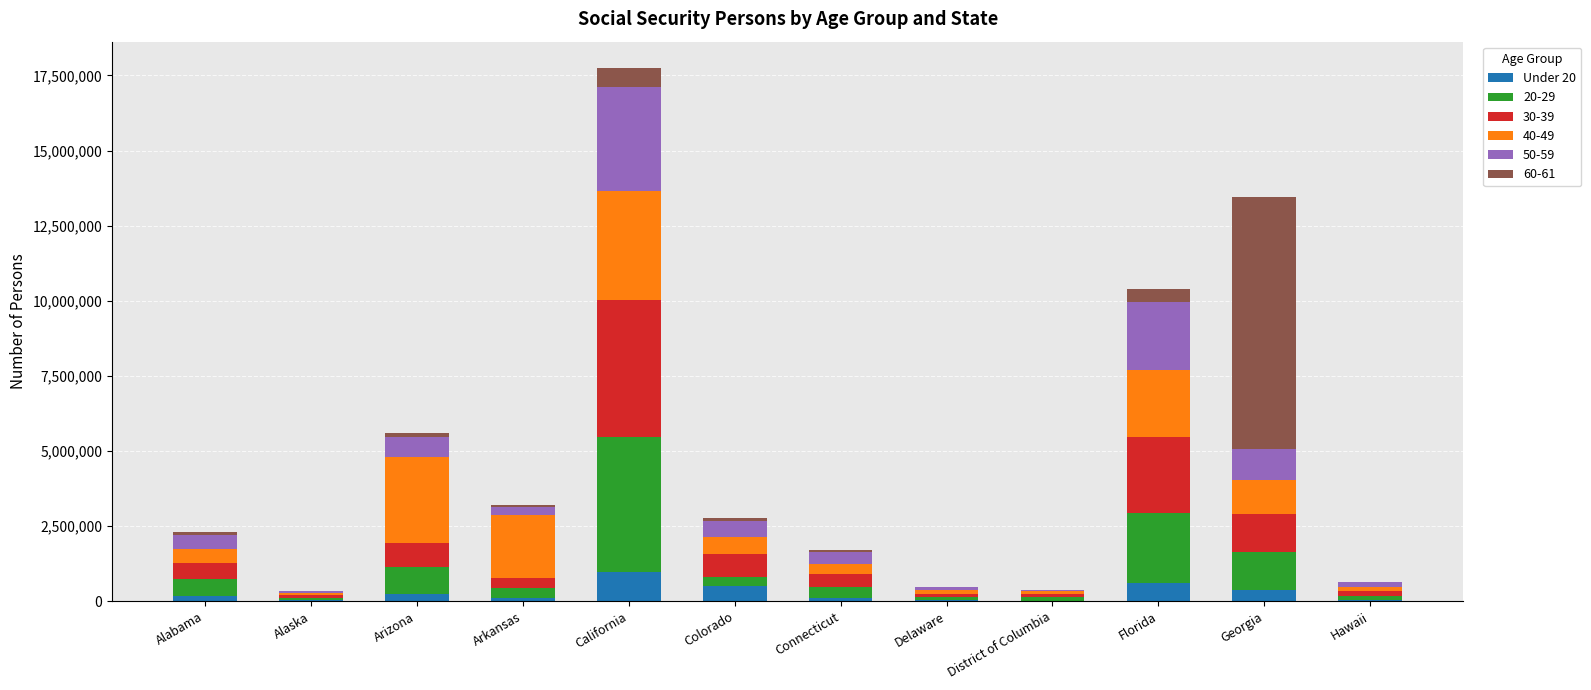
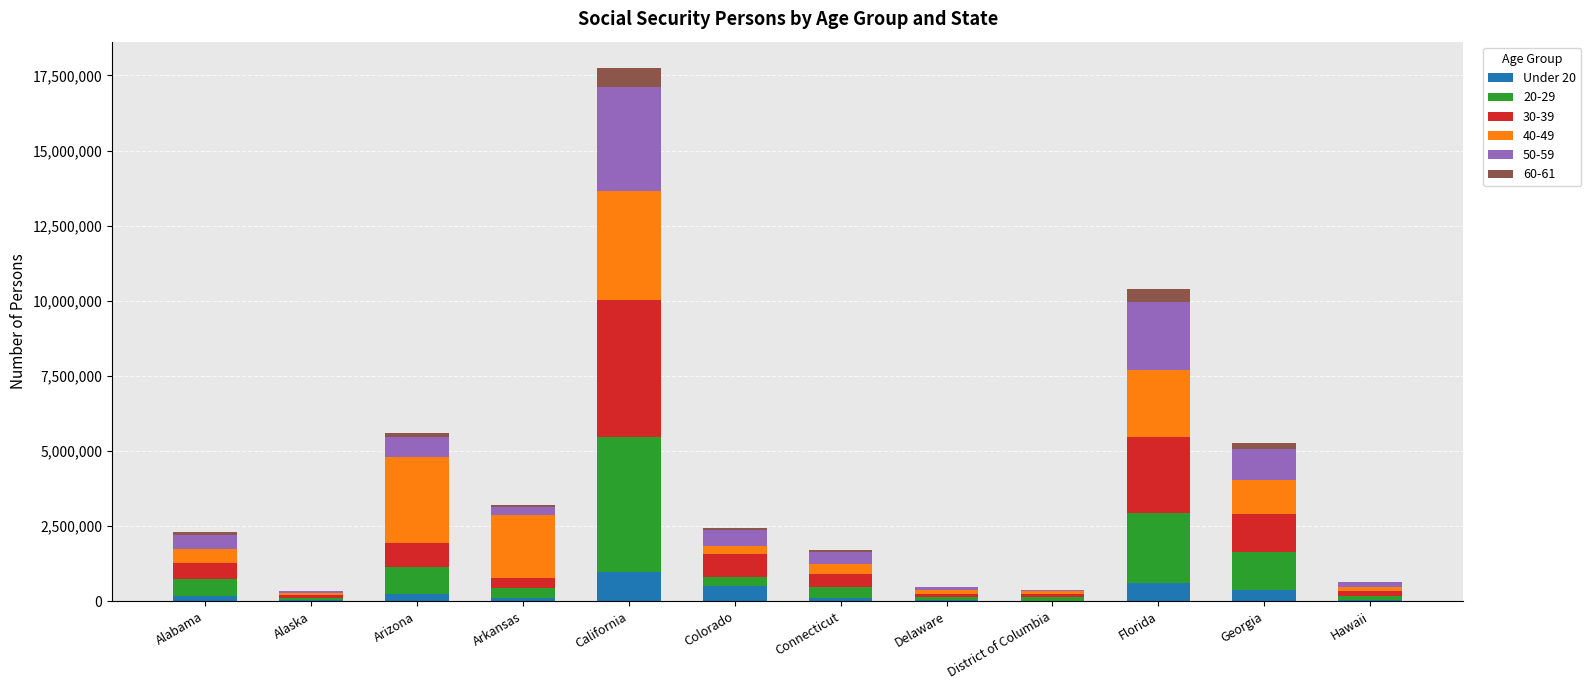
  {
    "Under 20": {
      "Alabama": "200,000",
      "Arizona": "200,000",
      "Arkansas": "100,000",
      "California": "1,000,000",
      "Colorado": "500,000",
      "Connecticut": "100,000",
      "Florida": "600,000",
      "Georgia": "400,000"
    },
    "20-29": {
      "Alabama": "600,000",
      "Alaska": "100,000",
      "Arizona": "900,000",
      "Arkansas": "300,000",
      "California": "4,500,000",
      "Colorado": "300,000",
      "Connecticut": "400,000",
      "Delaware": "100,000",
      "District of Columbia": "100,000",
      "Florida": "2,300,000",
      "Georgia": "1,300,000",
      "Hawaii": "100,000"
    },
    "30-39": {
      "Alabama": "500,000",
      "Alaska": "100,000",
      "Arizona": "800,000",
      "Arkansas": "300,000",
      "California": "4,600,000",
      "Colorado": "800,000",
      "Connecticut": "400,000",
      "Delaware": "100,000",
      "District of Columbia": "100,000",
      "Florida": "2,500,000",
      "Georgia": "1,300,000",
      "Hawaii": "200,000"
    },
    "40-49": {
      "Alabama": "500,000",
      "Arizona": "2,800,000",
      "Arkansas": "2,100,000",
      "California": "3,600,000",
-     "Colorado": "600,000",
+     "Colorado": "300,000",
      "Connecticut": "300,000",
      "Delaware": "100,000",
      "Florida": "2,200,000",
      "Georgia": "1,100,000",
      "Hawaii": "100,000"
    },
    "50-59": {
      "Alabama": "500,000",
      "Arizona": "700,000",
      "Arkansas": "300,000",
      "California": "3,400,000",
      "Colorado": "500,000",
      "Connecticut": "400,000",
      "Delaware": "100,000",
      "Florida": "2,300,000",
      "Georgia": "1,000,000",
      "Hawaii": "100,000"
    },
    "60-61": {
      "Alabama": "100,000",
      "Arizona": "100,000",
      "California": "600,000",
      "Colorado": "100,000",
      "Florida": "400,000",
-     "Georgia": "8,400,000"
+     "Georgia": "200,000"
    }
  }
